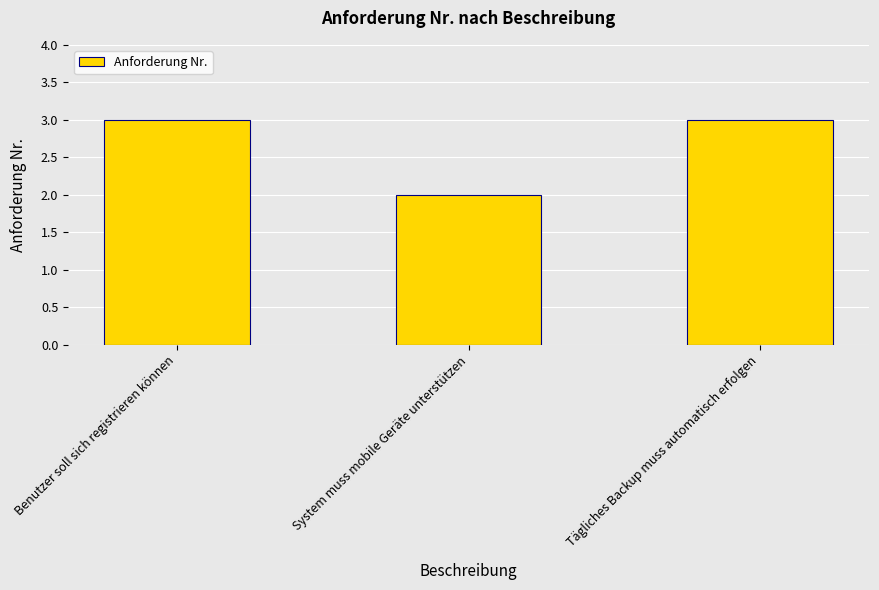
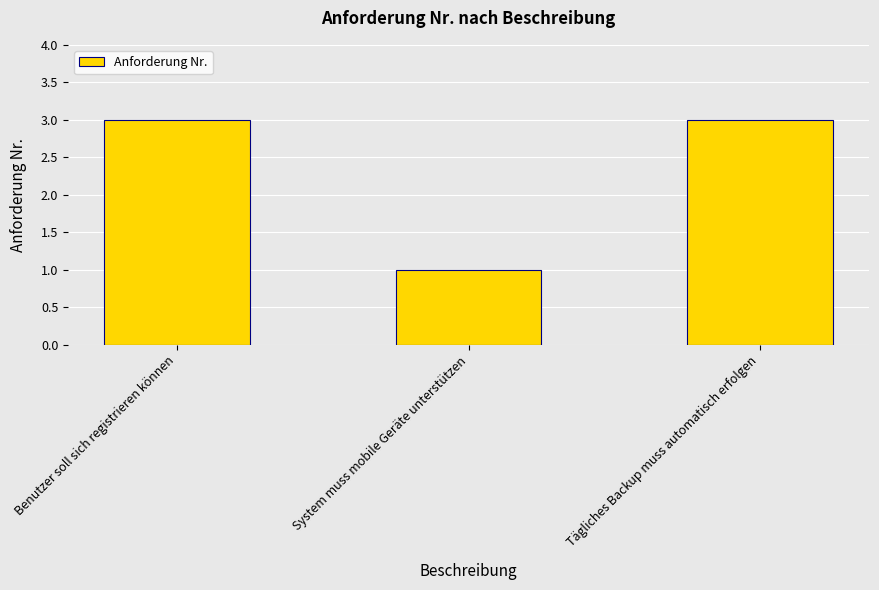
  {
    "Benutzer soll sich registrieren können": 3,
-   "System muss mobile Geräte unterstützen": 2,
+   "System muss mobile Geräte unterstützen": 1,
    "Tägliches Backup muss automatisch erfolgen": 3
  }
